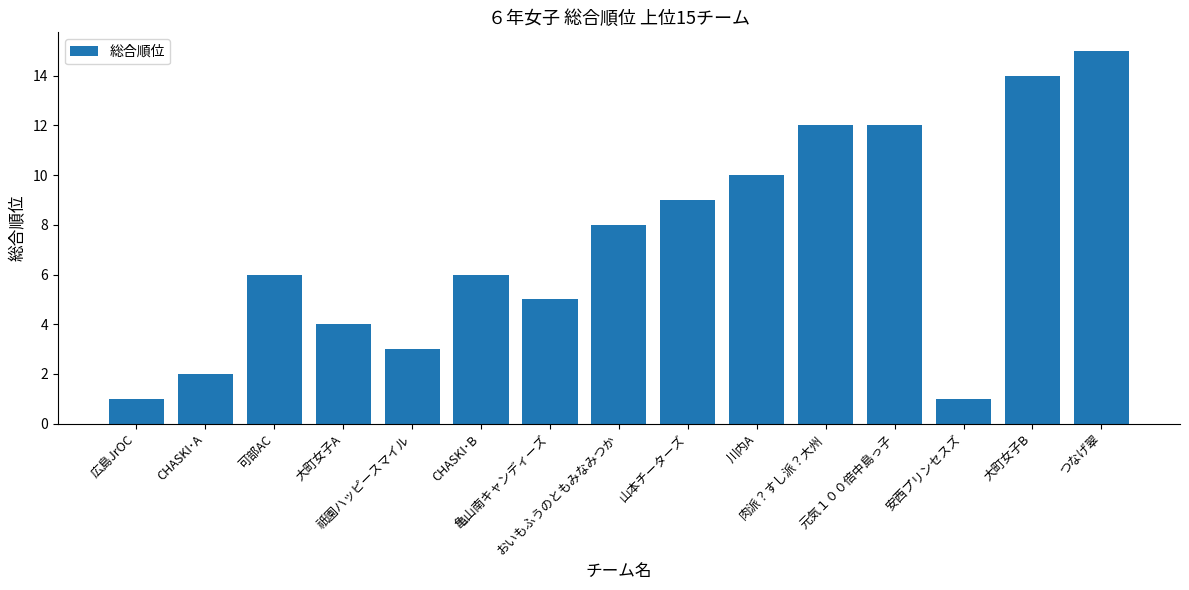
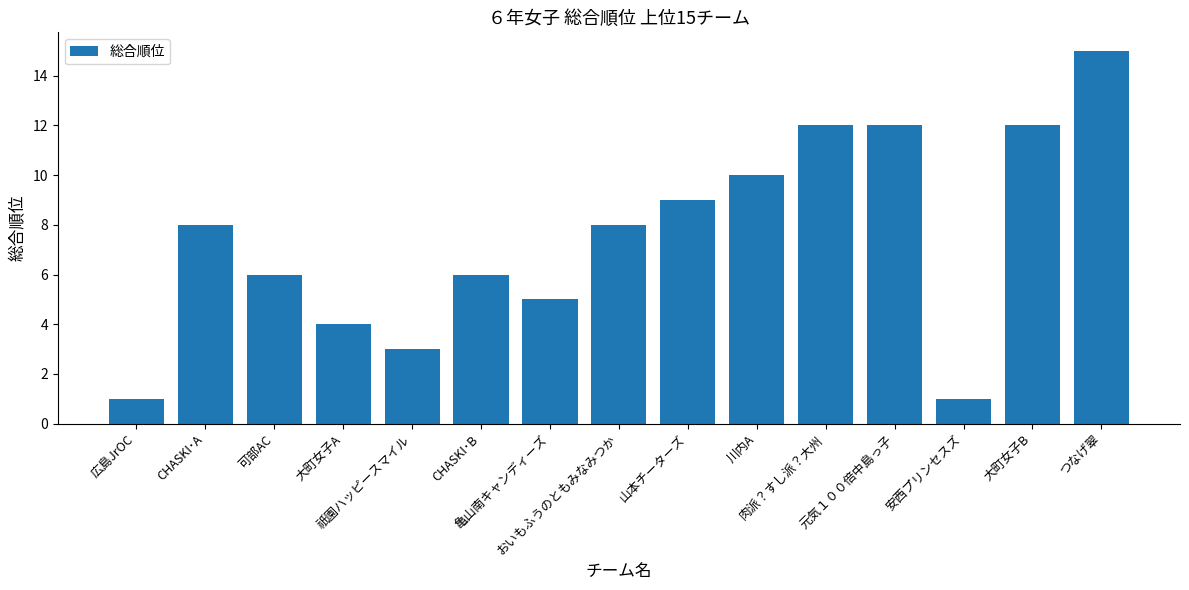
  {
    "広島JrOC": 1,
-   "CHASKI･A": 2,
+   "CHASKI･A": 8,
    "可部AC": 6,
    "大町女子A": 4,
    "祇園ハッピースマイル": 3,
    "CHASKI･B": 6,
    "亀山南キャンディーズ": 5,
    "おいもふうのともみなみつか": 8,
    "山本チーターズ": 9,
    "川内A": 10,
    "肉派？すし派？大州": 12,
    "元気１００倍中島っ子": 12,
    "安西プリンセスズ": 1,
-   "大町女子B": 14,
+   "大町女子B": 12,
    "つなげ翠": 15
  }
